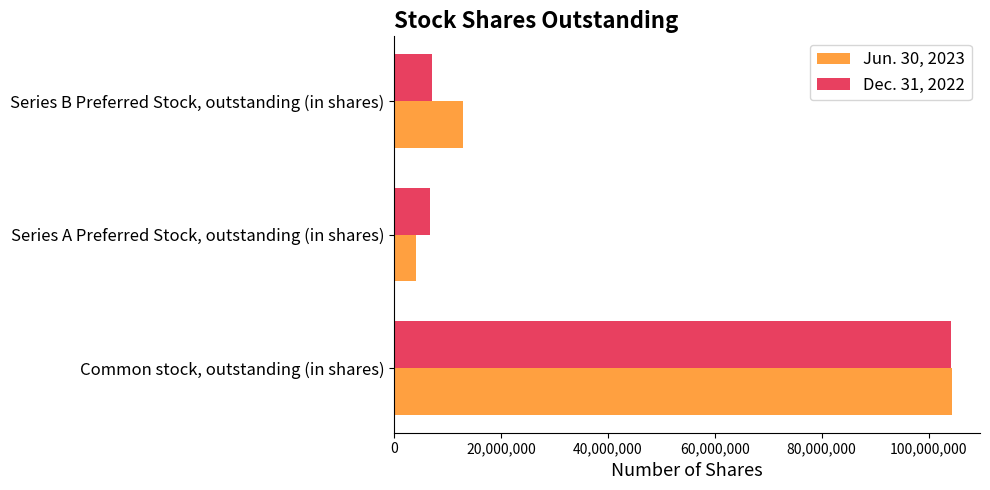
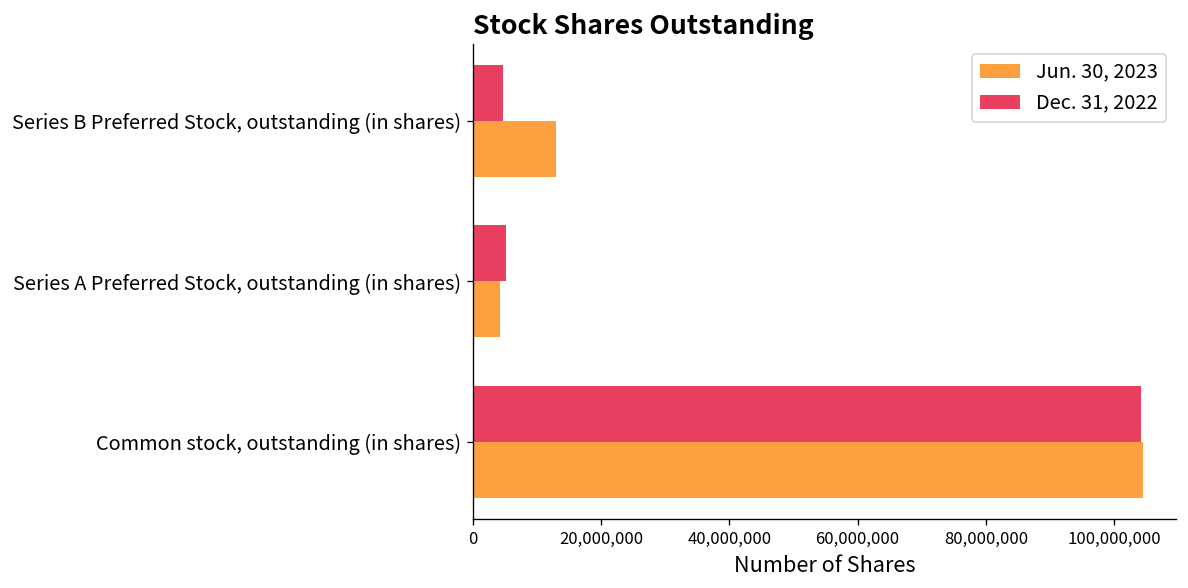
  {
    "Jun. 30, 2023": {
      "Series B Preferred Stock, outstanding (in shares)": "13,000,000",
      "Series A Preferred Stock, outstanding (in shares)": "4,000,000",
      "Common stock, outstanding (in shares)": "104,000,000"
    },
    "Dec. 31, 2022": {
-     "Series B Preferred Stock, outstanding (in shares)": "7,000,000",
-     "Series A Preferred Stock, outstanding (in shares)": "7,000,000",
+     "Series B Preferred Stock, outstanding (in shares)": "5,000,000",
+     "Series A Preferred Stock, outstanding (in shares)": "5,000,000",
      "Common stock, outstanding (in shares)": "104,000,000"
    }
  }
